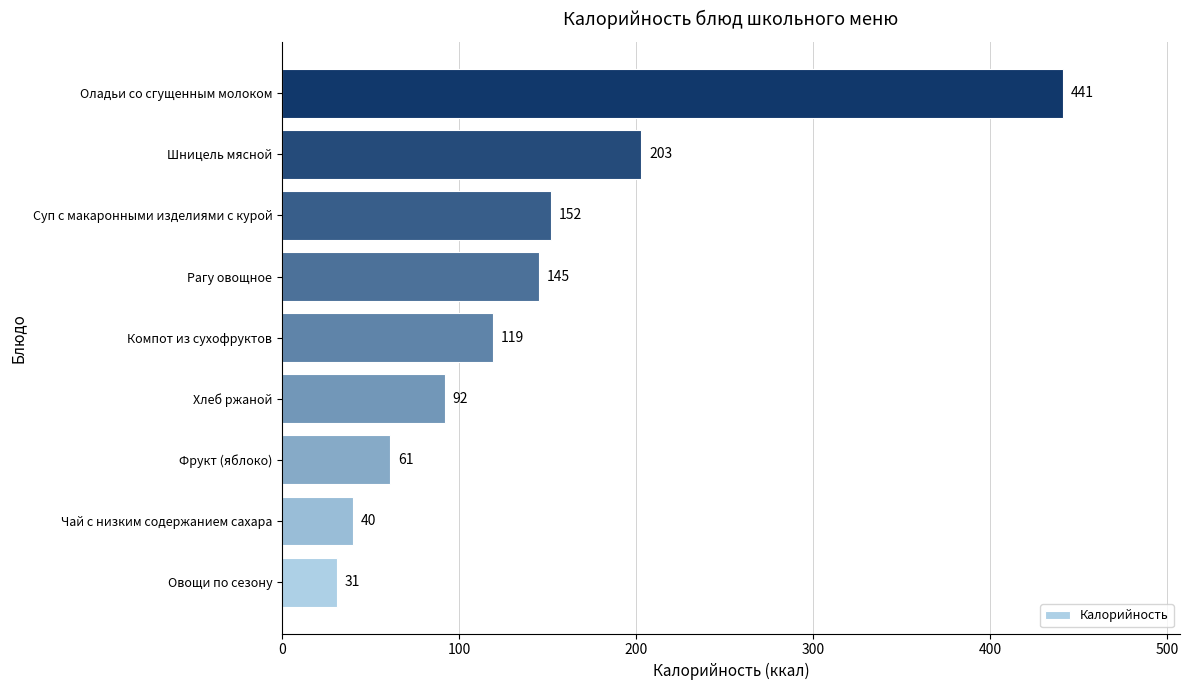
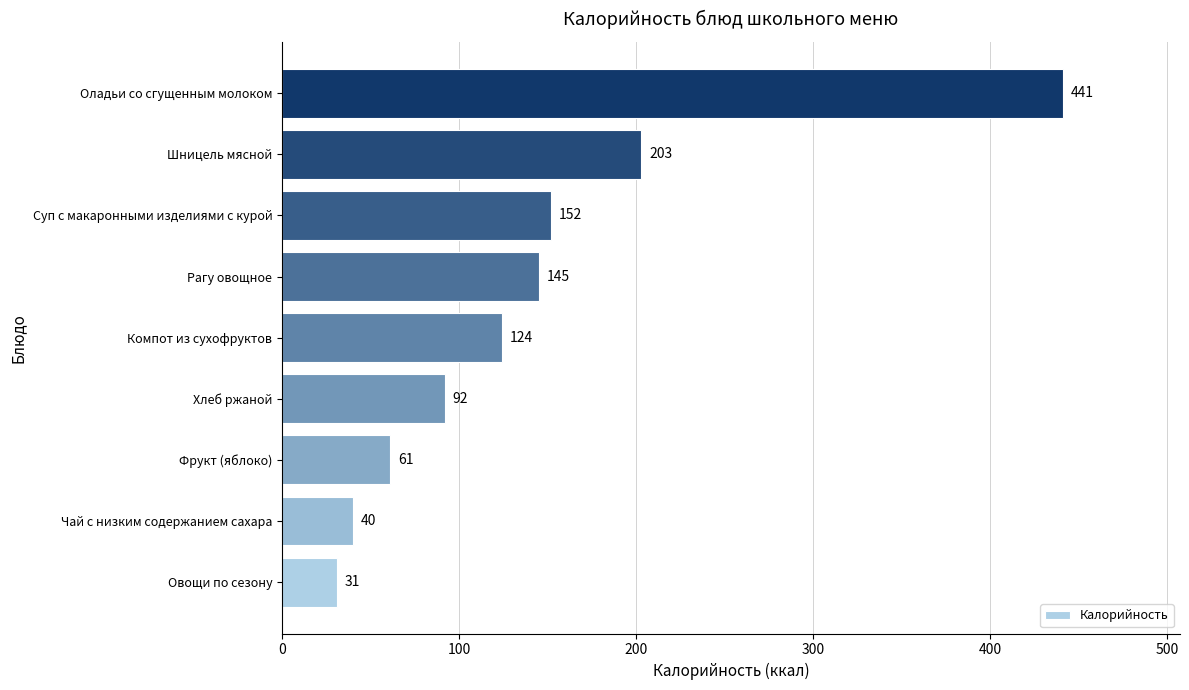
  {
    "Оладьи со сгущенным молоком": 441,
    "Шницель мясной": 203,
    "Суп с макаронными изделиями с курой": 152,
    "Рагу овощное": 145,
-   "Компот из сухофруктов": 119,
+   "Компот из сухофруктов": 124,
    "Хлеб ржаной": 92,
    "Фрукт (яблоко)": 61,
    "Чай с низким содержанием сахара": 40,
    "Овощи по сезону": 31
  }
